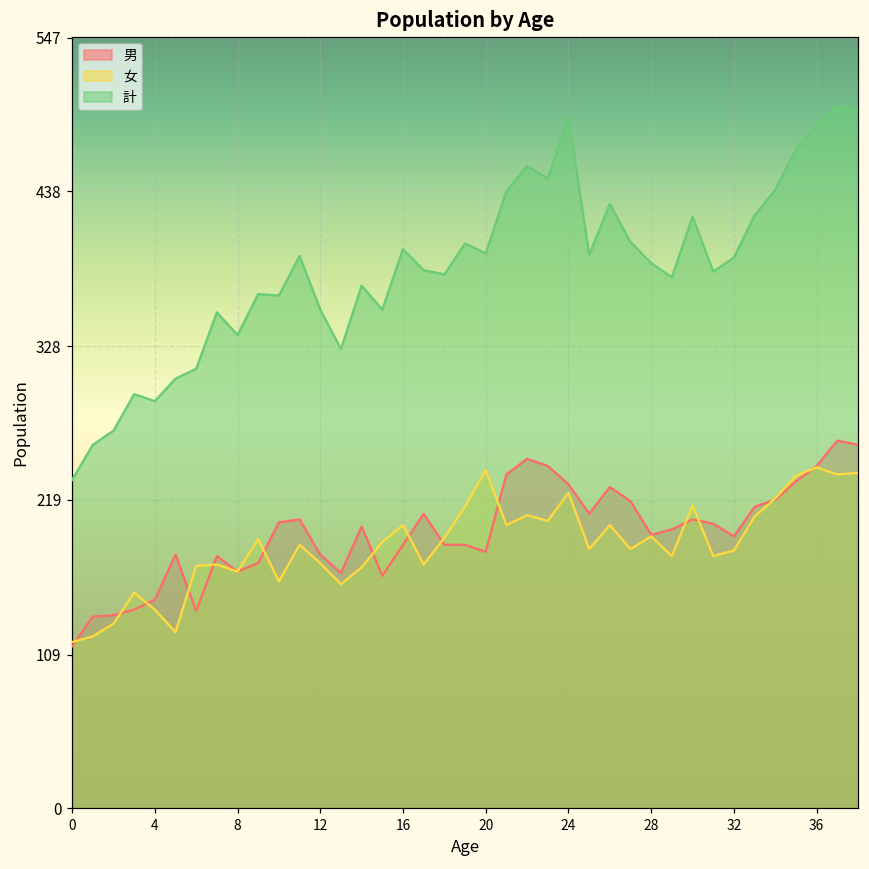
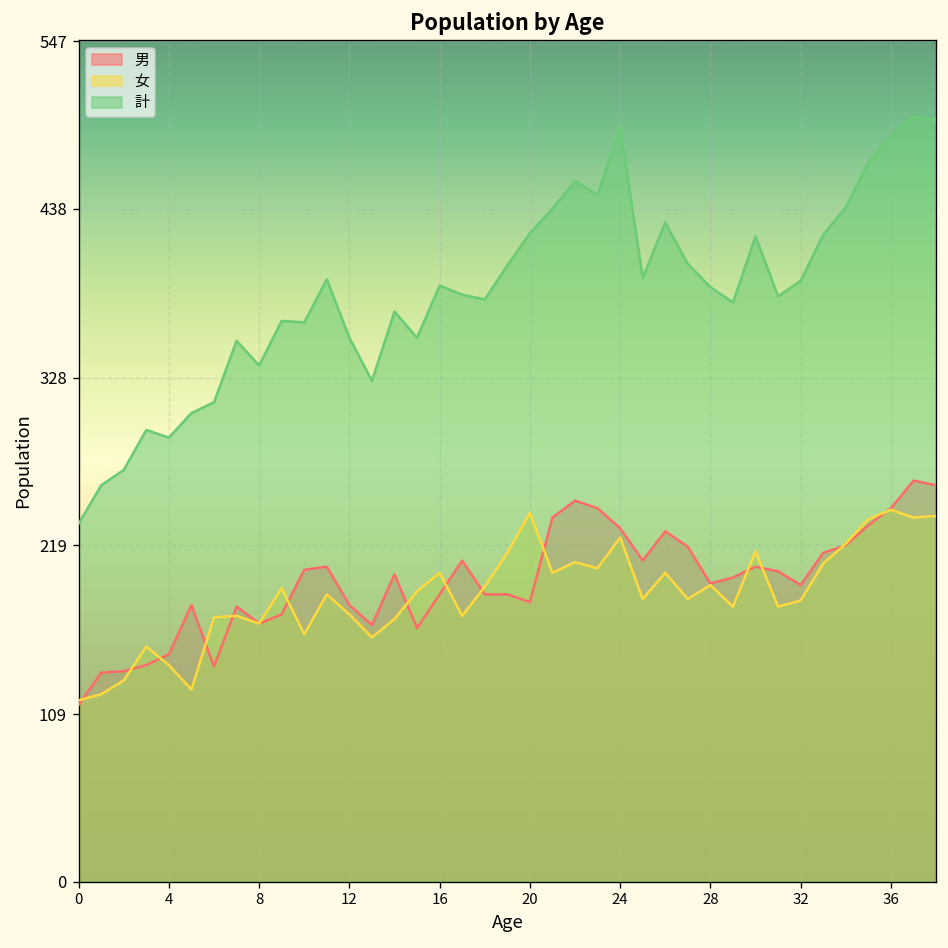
  {
    "男": {
      "0": 115,
      "4": 148,
      "12": 180,
      "16": 187,
      "20": 182,
      "24": 230,
      "32": 193
    },
    "女": {
      "0": 118,
      "4": 141,
      "12": 174,
      "16": 201,
      "20": 240,
      "24": 224,
      "32": 183
    },
    "計": {
      "0": 233,
      "4": 289,
      "8": 336,
      "12": 354,
-     "16": 397,
-     "20": 394,
+     "16": 388,
+     "20": 422,
      "24": 491,
      "28": 387,
      "32": 391,
      "36": 485
    }
  }
